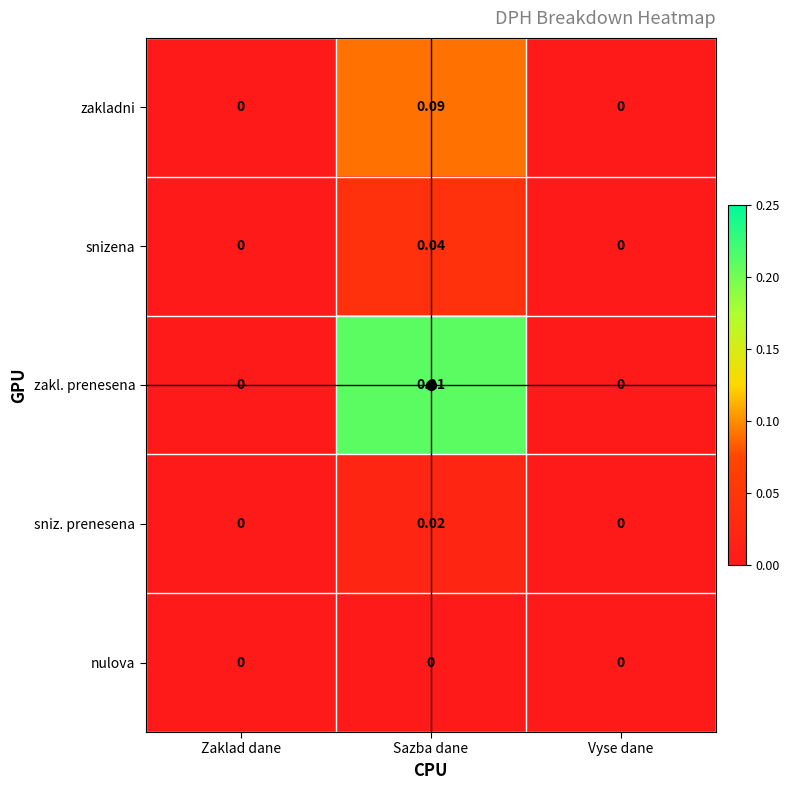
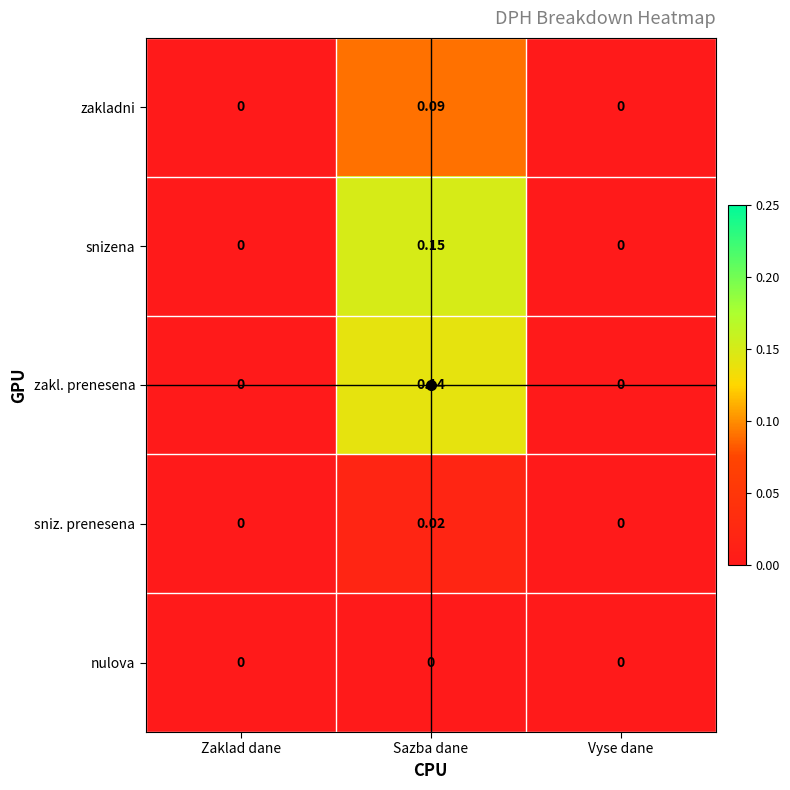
  {
    "zakladni": {
      "Zaklad dane": 0,
      "Sazba dane": 0.09,
      "Vyse dane": 0
    },
    "snizena": {
      "Zaklad dane": 0,
-     "Sazba dane": 0.04,
+     "Sazba dane": 0.15,
      "Vyse dane": 0
    },
    "zakl. prenesena": {
      "Zaklad dane": 0,
-     "Sazba dane": 0.21,
+     "Sazba dane": 0.14,
      "Vyse dane": 0
    },
    "sniz. prenesena": {
      "Zaklad dane": 0,
      "Sazba dane": 0.02,
      "Vyse dane": 0
    },
    "nulova": {
      "Zaklad dane": 0,
      "Sazba dane": 0,
      "Vyse dane": 0
    }
  }
